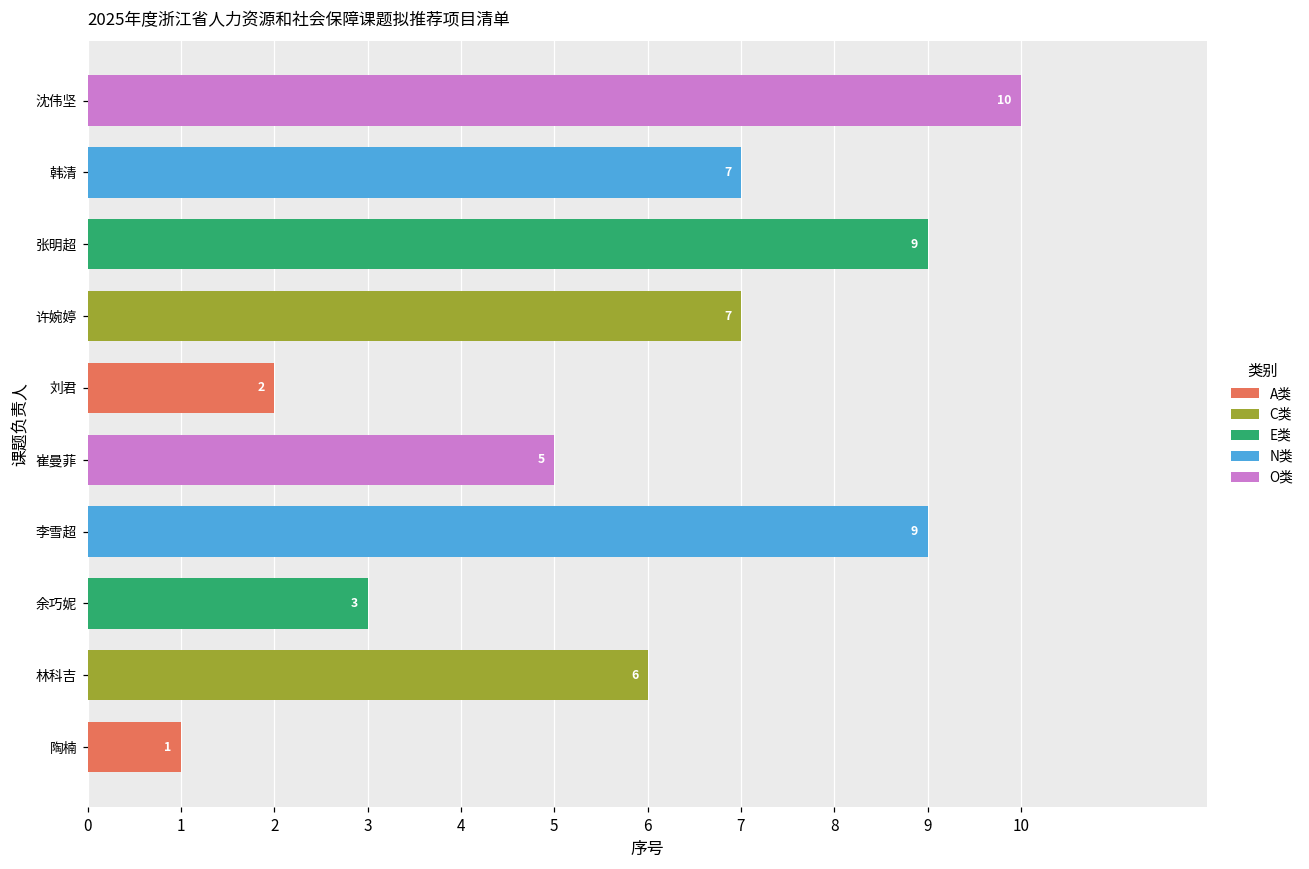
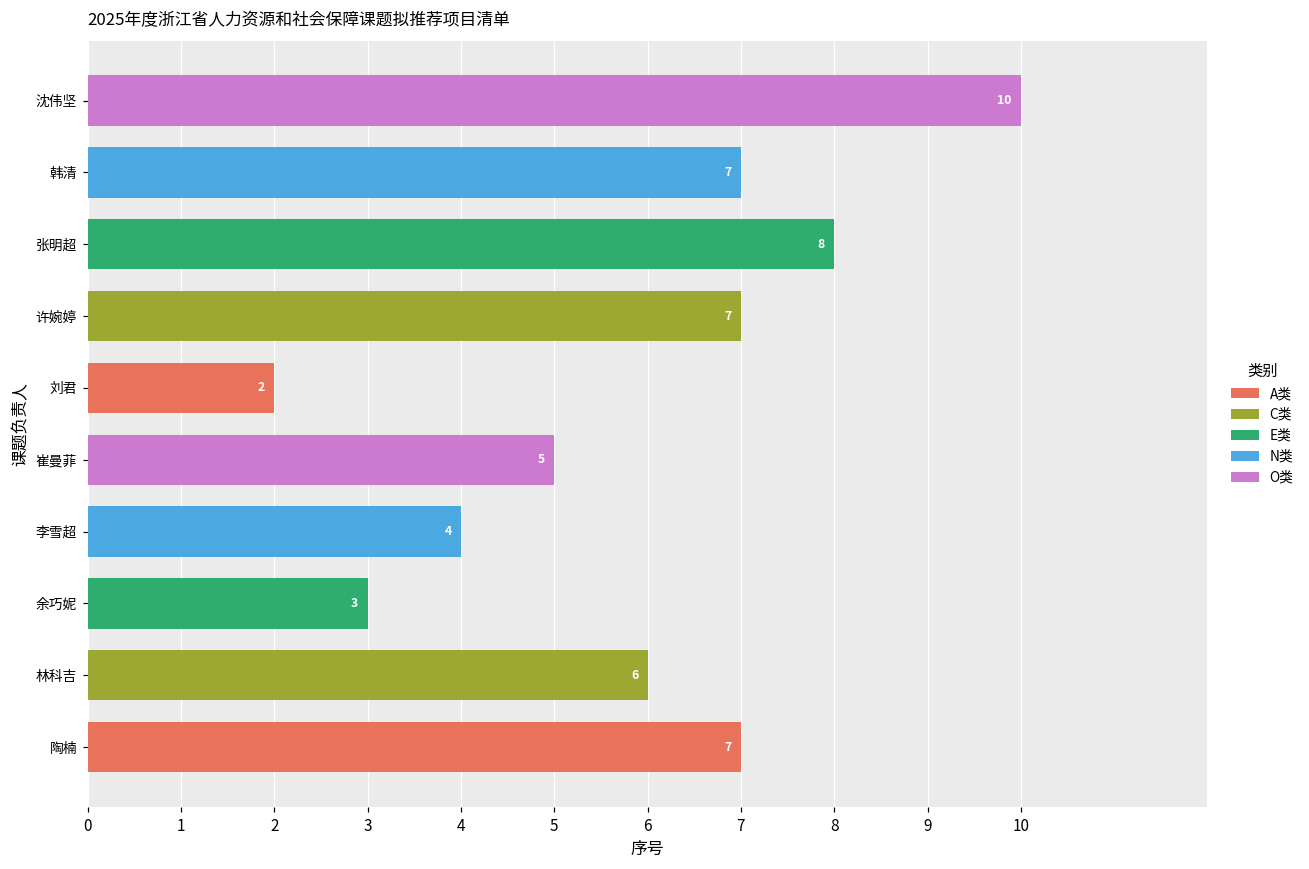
  {
    "沈伟坚": 10,
    "韩清": 7,
-   "张明超": 9,
+   "张明超": 8,
    "许婉婷": 7,
    "刘君": 2,
    "崔曼菲": 5,
-   "李雪超": 9,
+   "李雪超": 4,
    "余巧妮": 3,
    "林科吉": 6,
-   "陶楠": 1
+   "陶楠": 7
  }
